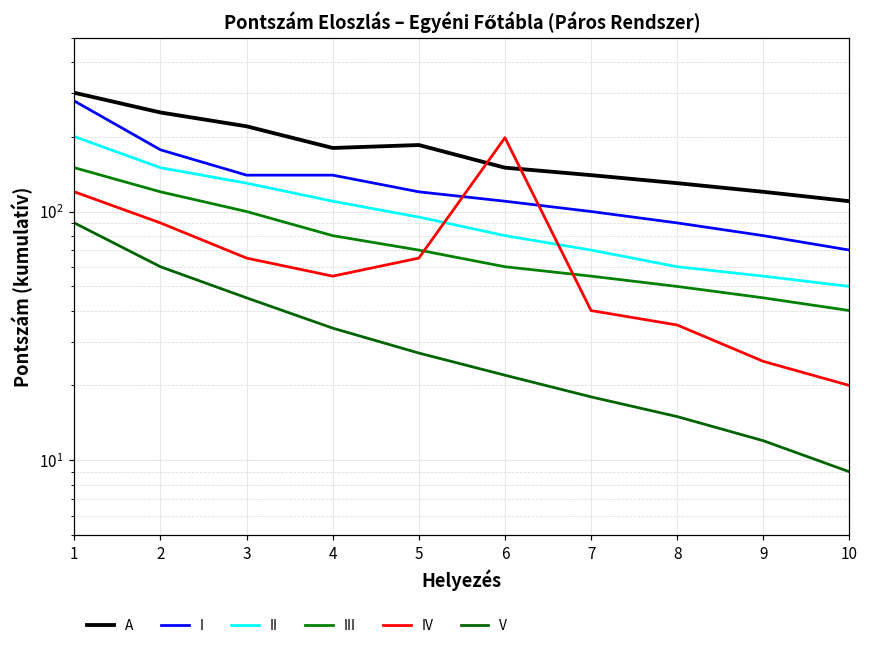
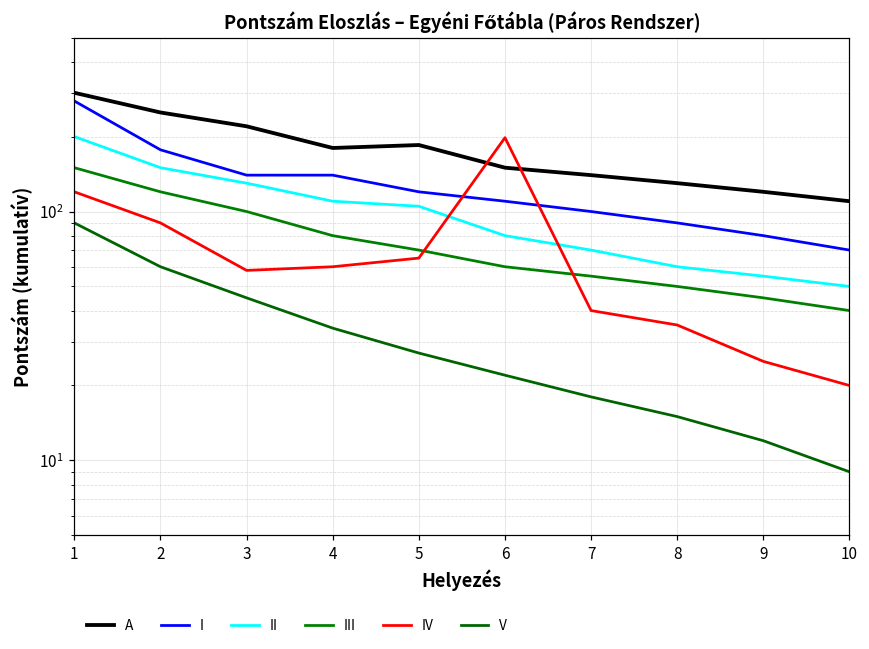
  {
    "A": {
      "1": 300,
      "2": 250,
      "3": 220,
      "4": 180,
      "5": 190,
      "6": 150,
      "7": 140,
      "8": 130,
      "9": 120,
      "10": 110
    },
    "I": {
      "1": 280,
      "2": 180,
      "3": 140,
      "4": 140,
      "5": 120,
      "6": 110,
      "7": 100,
      "8": 90,
      "9": 80,
      "10": 70
    },
    "II": {
      "1": 200,
      "2": 150,
      "3": 130,
      "4": 110,
-     "5": 95,
+     "5": 110,
      "6": 80,
      "7": 70,
      "8": 60,
      "9": 55,
      "10": 50
    },
    "IV": {
      "1": 120,
      "2": 90,
-     "3": 65,
-     "4": 55,
+     "3": 58,
+     "4": 60,
      "5": 65,
      "6": 200,
      "7": 40,
      "8": 35,
      "9": 25,
      "10": 20
    }
  }
